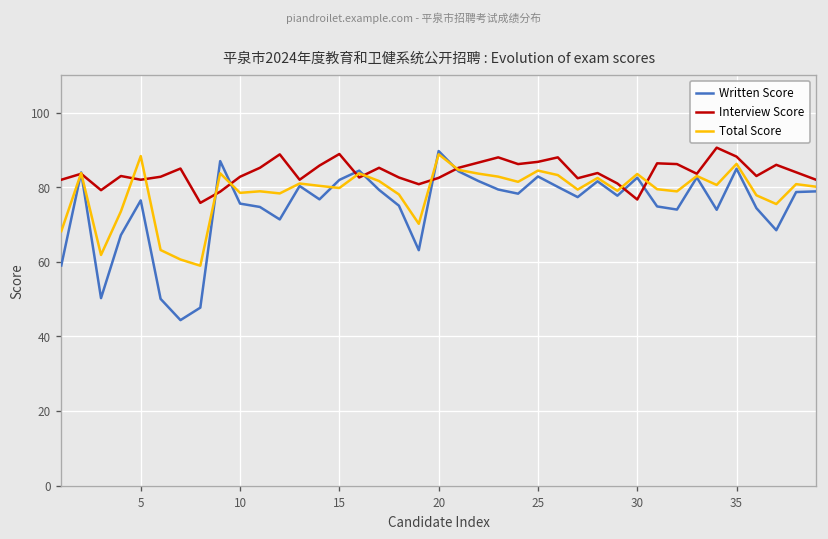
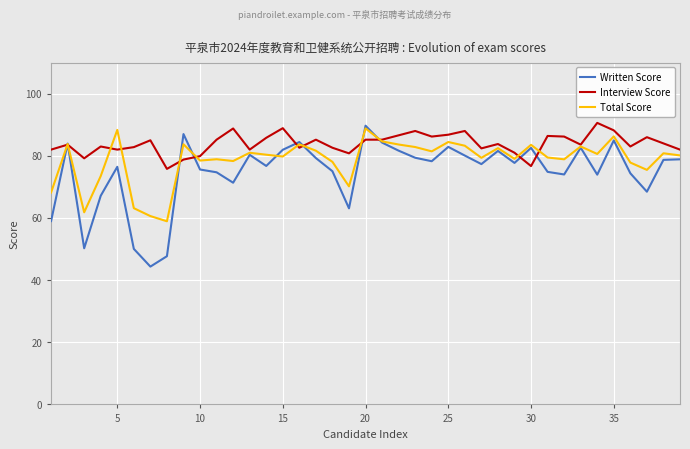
  {
    "Written Score": {
      "5": 76,
      "10": 76,
      "15": 82,
      "20": 90,
      "25": 83,
      "30": 83,
      "35": 85
    },
    "Interview Score": {
      "5": 82,
-     "10": 83,
+     "10": 80,
      "15": 89,
-     "20": 83,
+     "20": 85,
      "25": 87,
      "30": 77,
      "35": 88
    },
    "Total Score": {
      "5": 88,
      "10": 78,
      "15": 80,
      "20": 89,
      "25": 84,
      "30": 84,
      "35": 86
    }
  }
